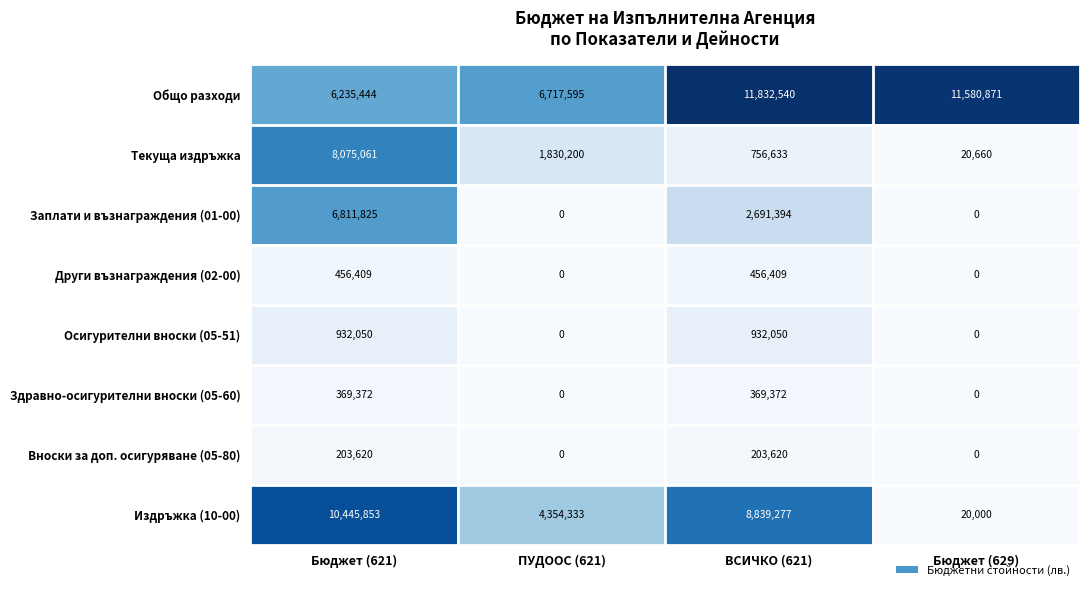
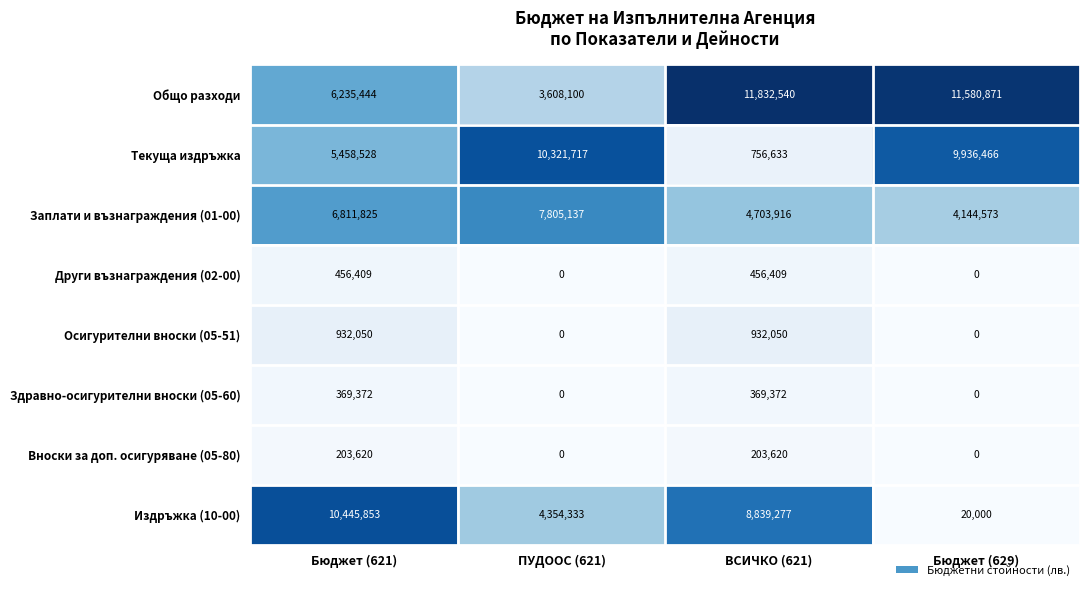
  {
    "Общо разходи": {
      "Бюджет (621)": "6,235,444",
-     "ПУДООС (621)": "6,717,595",
+     "ПУДООС (621)": "3,608,100",
      "ВСИЧКО (621)": "11,832,540",
      "Бюджет (629)": "11,580,871"
    },
    "Текуща издръжка": {
-     "Бюджет (621)": "8,075,061",
-     "ПУДООС (621)": "1,830,200",
+     "Бюджет (621)": "5,458,528",
+     "ПУДООС (621)": "10,321,717",
      "ВСИЧКО (621)": "756,633",
-     "Бюджет (629)": "20,660"
+     "Бюджет (629)": "9,936,466"
    },
    "Заплати и възнаграждения (01-00)": {
      "Бюджет (621)": "6,811,825",
-     "ПУДООС (621)": "0",
-     "ВСИЧКО (621)": "2,691,394",
-     "Бюджет (629)": "0"
+     "ПУДООС (621)": "7,805,137",
+     "ВСИЧКО (621)": "4,703,916",
+     "Бюджет (629)": "4,144,573"
    },
    "Други възнаграждения (02-00)": {
      "Бюджет (621)": "456,409",
      "ПУДООС (621)": "0",
      "ВСИЧКО (621)": "456,409",
      "Бюджет (629)": "0"
    },
    "Осигурителни вноски (05-51)": {
      "Бюджет (621)": "932,050",
      "ПУДООС (621)": "0",
      "ВСИЧКО (621)": "932,050",
      "Бюджет (629)": "0"
    },
    "Здравно-осигурителни вноски (05-60)": {
      "Бюджет (621)": "369,372",
      "ПУДООС (621)": "0",
      "ВСИЧКО (621)": "369,372",
      "Бюджет (629)": "0"
    },
    "Вноски за доп. осигуряване (05-80)": {
      "Бюджет (621)": "203,620",
      "ПУДООС (621)": "0",
      "ВСИЧКО (621)": "203,620",
      "Бюджет (629)": "0"
    },
    "Издръжка (10-00)": {
      "Бюджет (621)": "10,445,853",
      "ПУДООС (621)": "4,354,333",
      "ВСИЧКО (621)": "8,839,277",
      "Бюджет (629)": "20,000"
    }
  }
